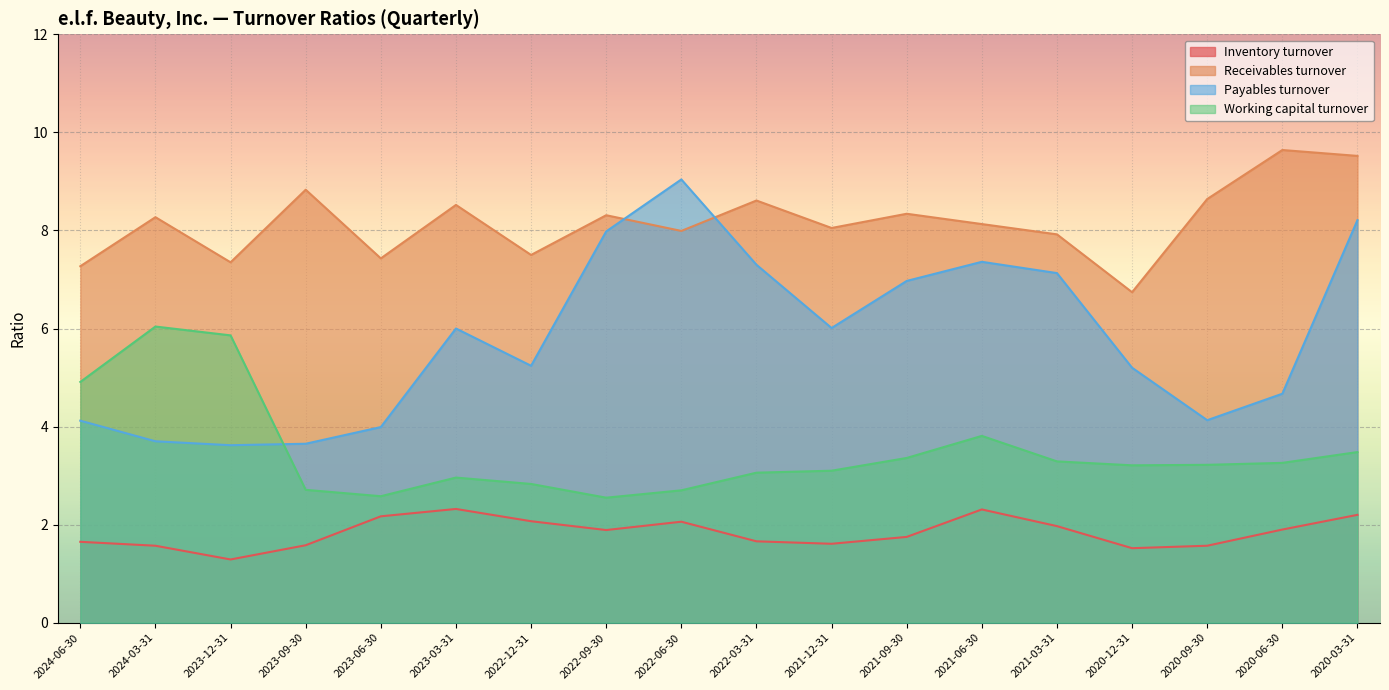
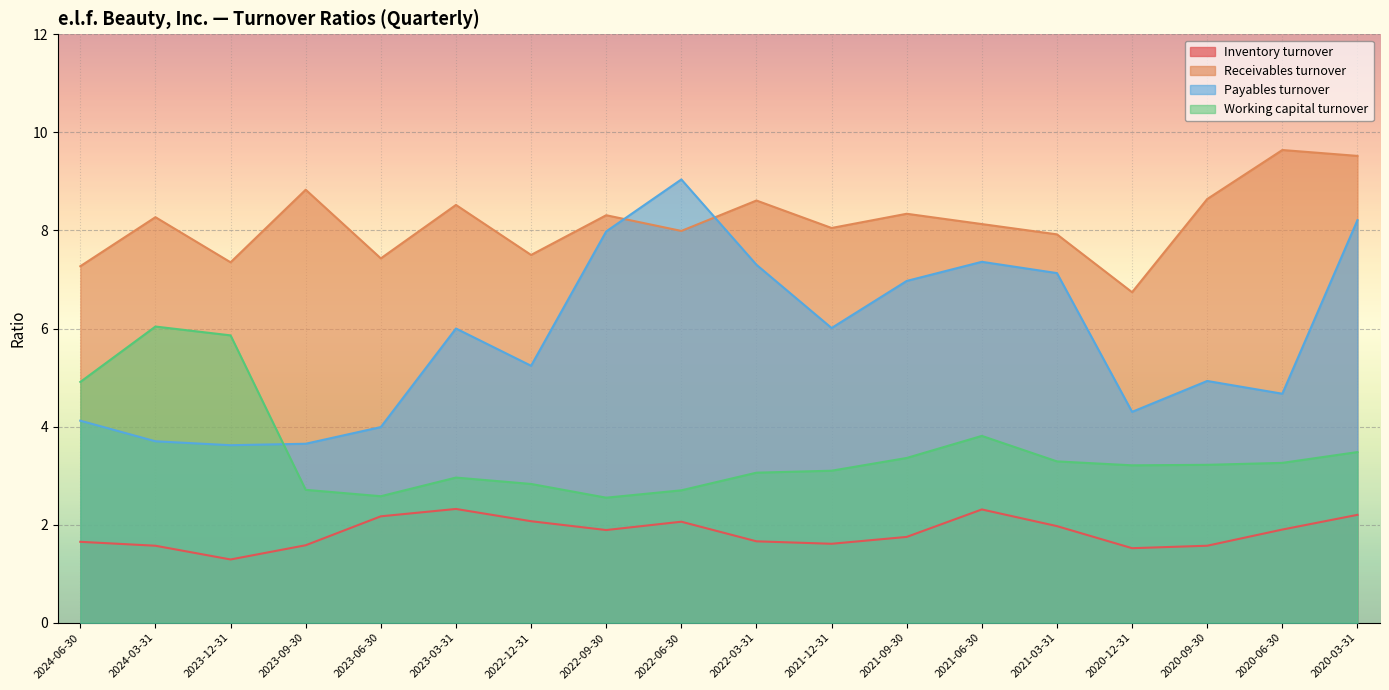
  {
    "Payables turnover": {
      "2024-06-30": 4.1,
      "2024-03-31": 3.7,
      "2023-12-31": 3.6,
      "2023-09-30": 3.7,
      "2023-06-30": 4.0,
      "2023-03-31": 6.0,
      "2022-12-31": 5.2,
      "2022-09-30": 8.0,
      "2022-06-30": 9.0,
      "2022-03-31": 7.3,
      "2021-12-31": 6.0,
      "2021-09-30": 7.0,
      "2021-06-30": 7.4,
      "2021-03-31": 7.1,
-     "2020-12-31": 5.2,
-     "2020-09-30": 4.1,
+     "2020-12-31": 4.3,
+     "2020-09-30": 4.9,
      "2020-06-30": 4.7,
      "2020-03-31": 8.2
    },
    "Working capital turnover": {
      "2024-06-30": 4.9,
      "2024-03-31": 6.0,
      "2023-12-31": 5.9,
      "2023-09-30": 2.7,
      "2023-06-30": 2.6,
      "2023-03-31": 3.0,
      "2022-12-31": 2.8,
      "2022-09-30": 2.6,
      "2022-06-30": 2.7,
      "2022-03-31": 3.1,
      "2021-12-31": 3.1,
      "2021-09-30": 3.4,
      "2021-06-30": 3.8,
      "2021-03-31": 3.3,
      "2020-12-31": 3.2,
      "2020-09-30": 3.2,
      "2020-06-30": 3.3,
      "2020-03-31": 3.5
    }
  }
